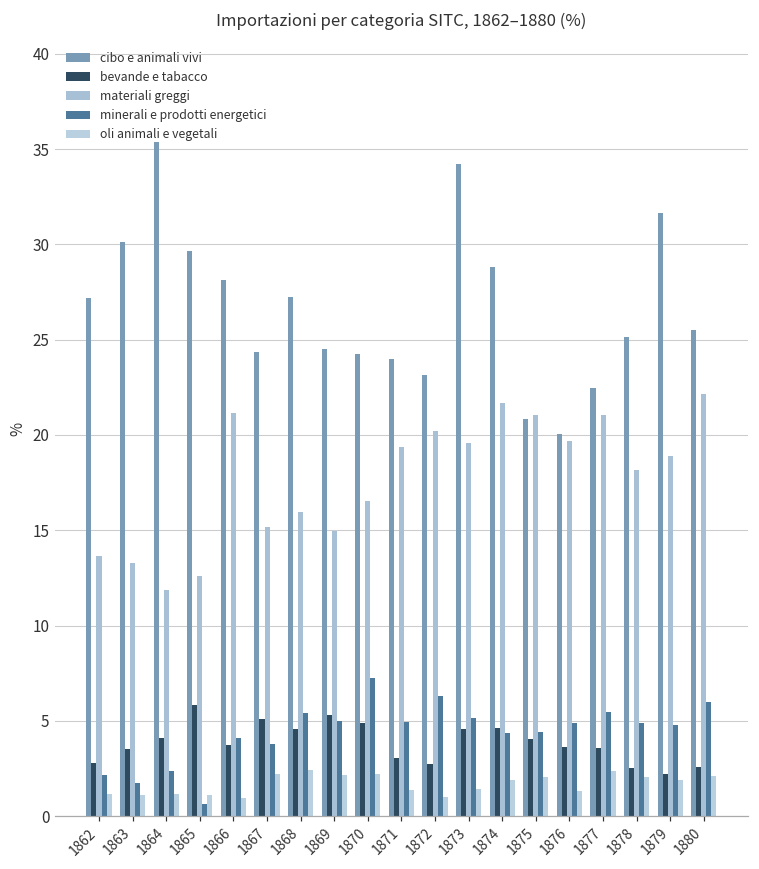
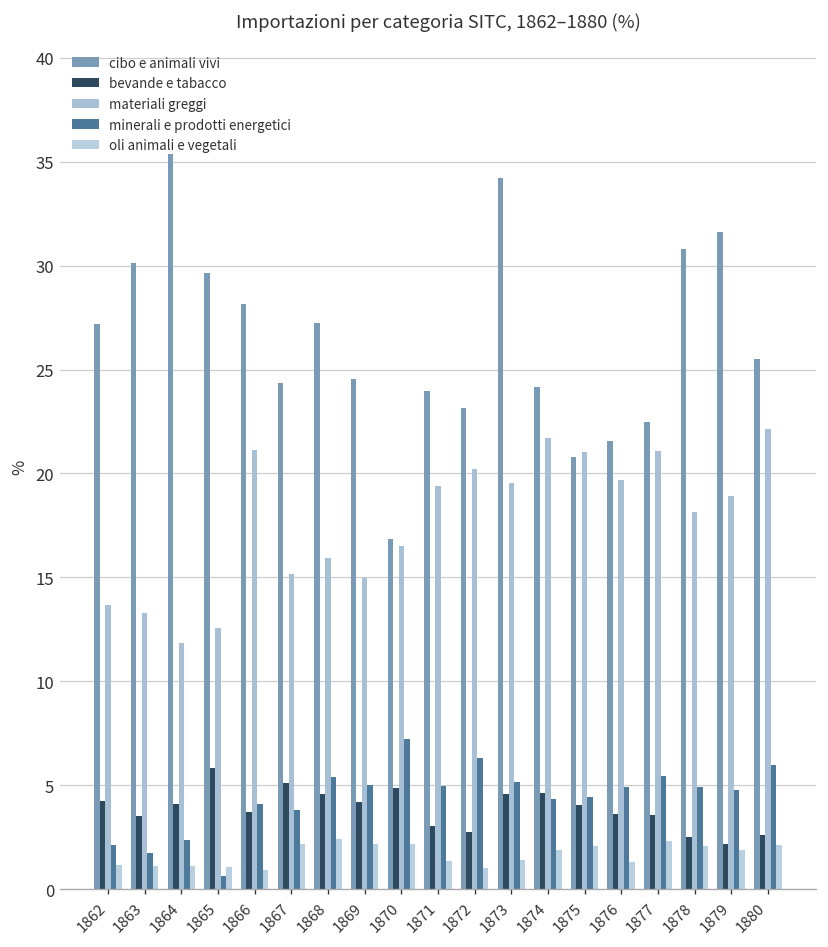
  {
    "cibo e animali vivi": {
      "1862": 27.2,
      "1863": 30.1,
      "1864": 35.4,
      "1865": 29.7,
      "1866": 28.1,
      "1867": 24.4,
      "1868": 27.2,
      "1869": 24.5,
-     "1870": 24.3,
+     "1870": 16.8,
      "1871": 24.0,
      "1872": 23.2,
      "1873": 34.2,
-     "1874": 28.8,
+     "1874": 24.2,
      "1875": 20.8,
-     "1876": 20.1,
+     "1876": 21.6,
      "1877": 22.5,
-     "1878": 25.1,
+     "1878": 30.8,
      "1879": 31.6,
      "1880": 25.5
    },
    "bevande e tabacco": {
-     "1862": 2.8,
+     "1862": 4.3,
      "1863": 3.6,
      "1864": 4.1,
      "1865": 5.8,
      "1866": 3.7,
      "1867": 5.1,
      "1868": 4.6,
-     "1869": 5.3,
+     "1869": 4.2,
      "1870": 4.9,
      "1871": 3.1,
      "1872": 2.8,
      "1873": 4.6,
      "1874": 4.6,
      "1875": 4.1,
      "1876": 3.6,
      "1877": 3.6,
      "1878": 2.5,
      "1879": 2.2,
      "1880": 2.6
    },
    "minerali e prodotti energetici": {
      "1862": 2.2,
      "1863": 1.7,
      "1864": 2.4,
      "1865": 0.7,
      "1866": 4.1,
      "1867": 3.8,
      "1868": 5.4,
      "1869": 5.0,
      "1870": 7.2,
      "1871": 5.0,
      "1872": 6.3,
      "1873": 5.2,
      "1874": 4.4,
      "1875": 4.4,
      "1876": 4.9,
      "1877": 5.5,
      "1878": 4.9,
      "1879": 4.8,
      "1880": 6.0
    }
  }
